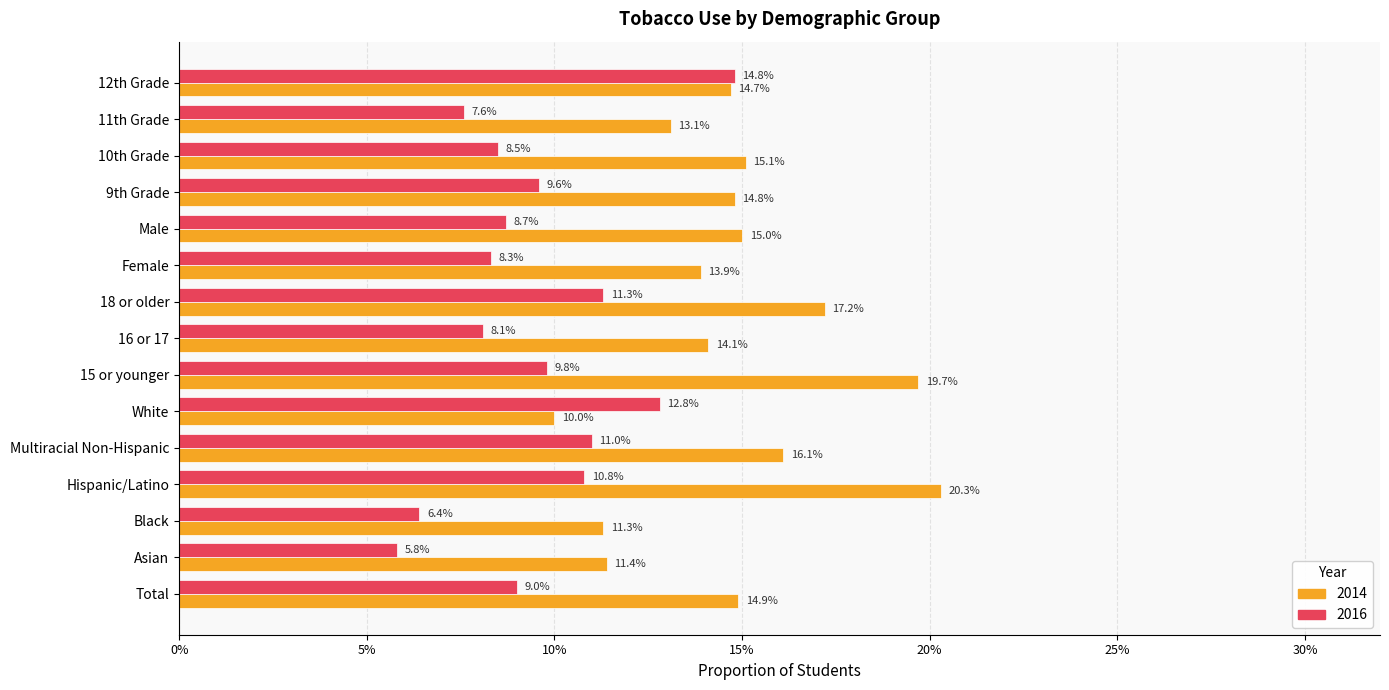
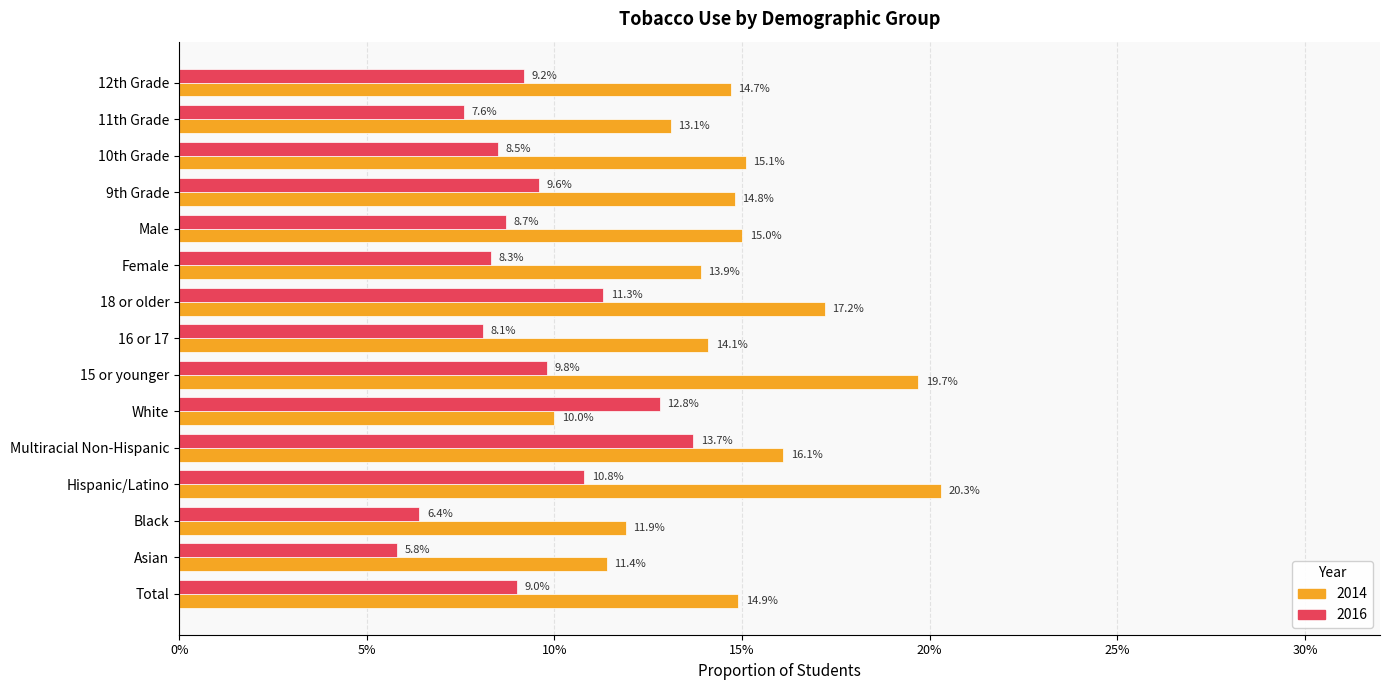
  {
    "2014": {
      "12th Grade": "14.7%",
      "11th Grade": "13.1%",
      "10th Grade": "15.1%",
      "9th Grade": "14.8%",
      "Male": "15.0%",
      "Female": "13.9%",
      "18 or older": "17.2%",
      "16 or 17": "14.1%",
      "15 or younger": "19.7%",
      "White": "10.0%",
      "Multiracial Non-Hispanic": "16.1%",
      "Hispanic/Latino": "20.3%",
-     "Black": "11.3%",
+     "Black": "11.9%",
      "Asian": "11.4%",
      "Total": "14.9%"
    },
    "2016": {
-     "12th Grade": "14.8%",
+     "12th Grade": "9.2%",
      "11th Grade": "7.6%",
      "10th Grade": "8.5%",
      "9th Grade": "9.6%",
      "Male": "8.7%",
      "Female": "8.3%",
      "18 or older": "11.3%",
      "16 or 17": "8.1%",
      "15 or younger": "9.8%",
      "White": "12.8%",
-     "Multiracial Non-Hispanic": "11.0%",
+     "Multiracial Non-Hispanic": "13.7%",
      "Hispanic/Latino": "10.8%",
      "Black": "6.4%",
      "Asian": "5.8%",
      "Total": "9.0%"
    }
  }
